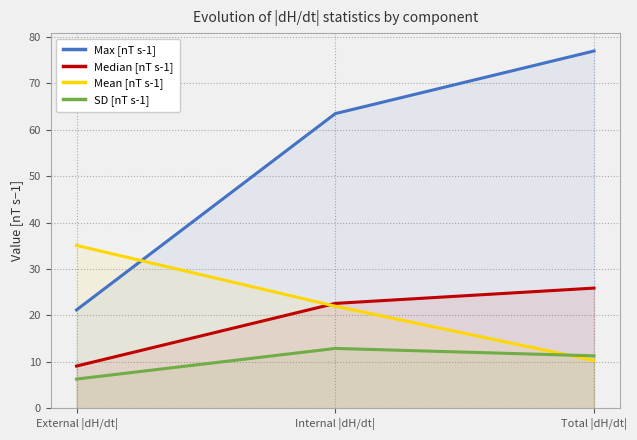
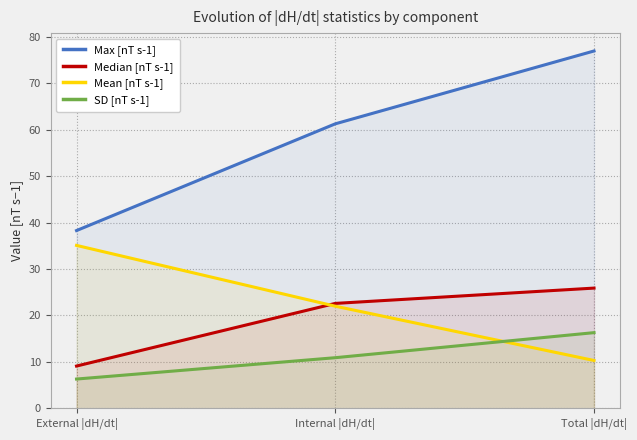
  {
    "Max [nT s-1]": {
-     "External |dH/dt|": 21,
-     "Internal |dH/dt|": 64,
+     "External |dH/dt|": 38,
+     "Internal |dH/dt|": 61,
      "Total |dH/dt|": 77
    },
    "Median [nT s-1]": {
      "External |dH/dt|": 9,
      "Internal |dH/dt|": 23,
      "Total |dH/dt|": 26
    },
    "Mean [nT s-1]": {
      "External |dH/dt|": 35,
      "Internal |dH/dt|": 22,
      "Total |dH/dt|": 10
    },
    "SD [nT s-1]": {
      "External |dH/dt|": 6,
-     "Internal |dH/dt|": 13,
-     "Total |dH/dt|": 11
+     "Internal |dH/dt|": 11,
+     "Total |dH/dt|": 16
    }
  }
